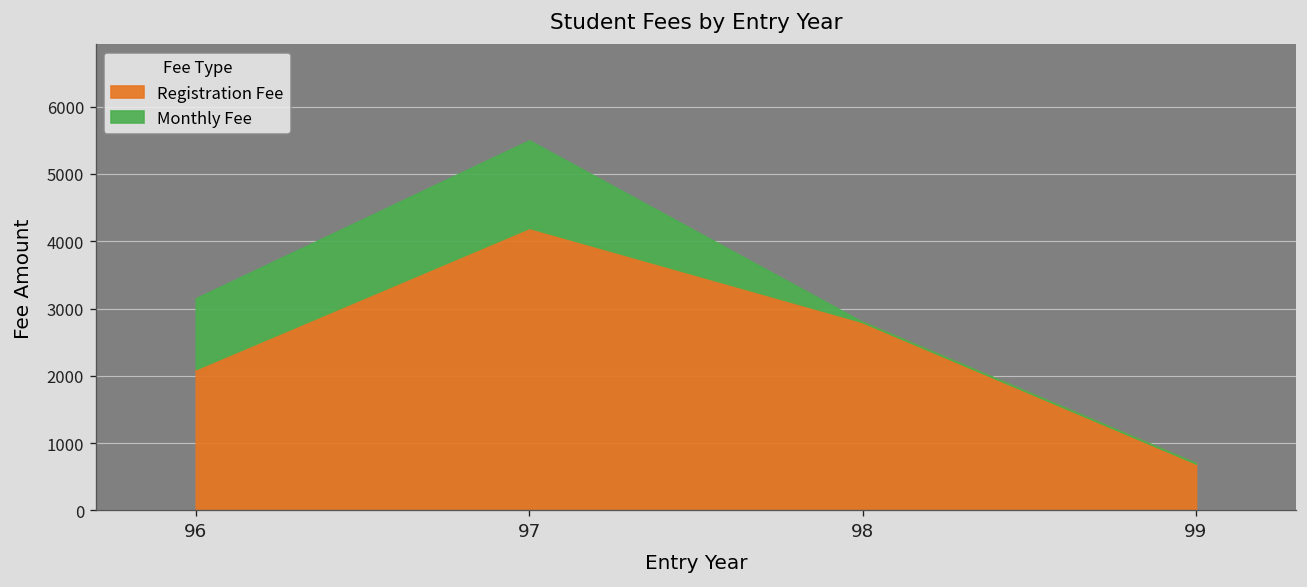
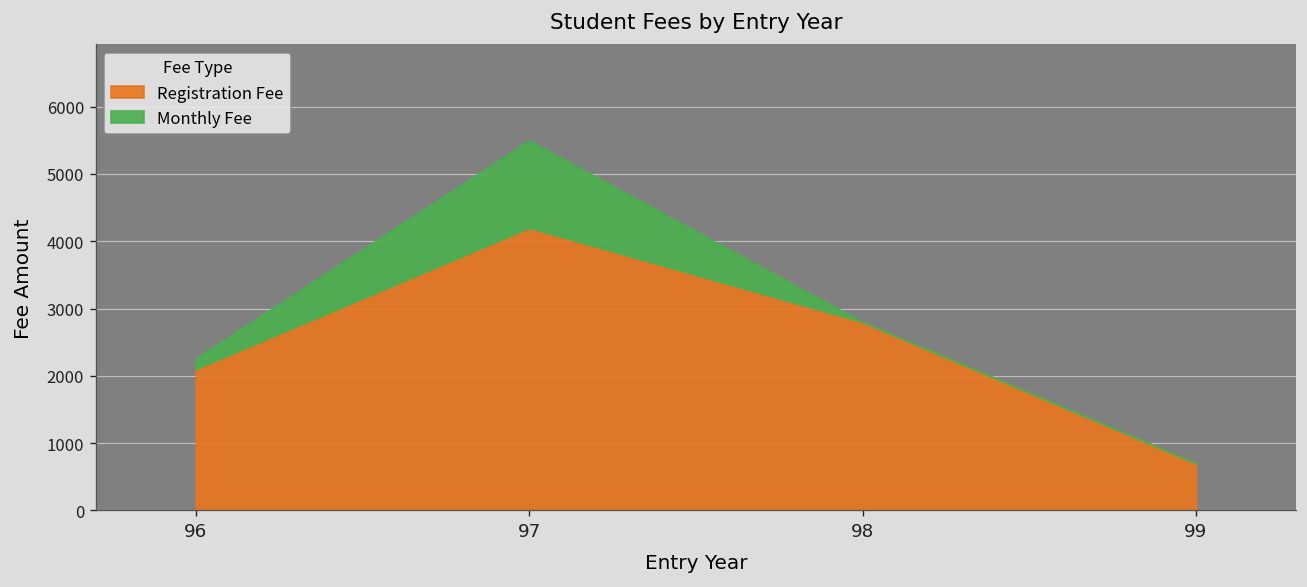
  {
    "Registration Fee": {
      "96": 2100,
      "97": 4200
    },
    "Monthly Fee": {
-     "96": 1100,
+     "96": 200,
      "97": 1300
    }
  }
